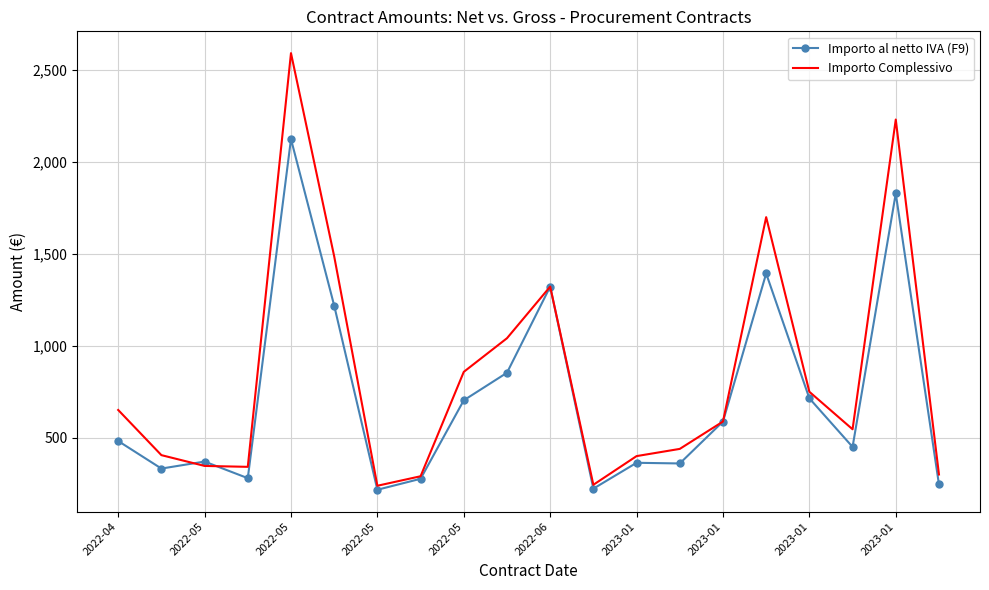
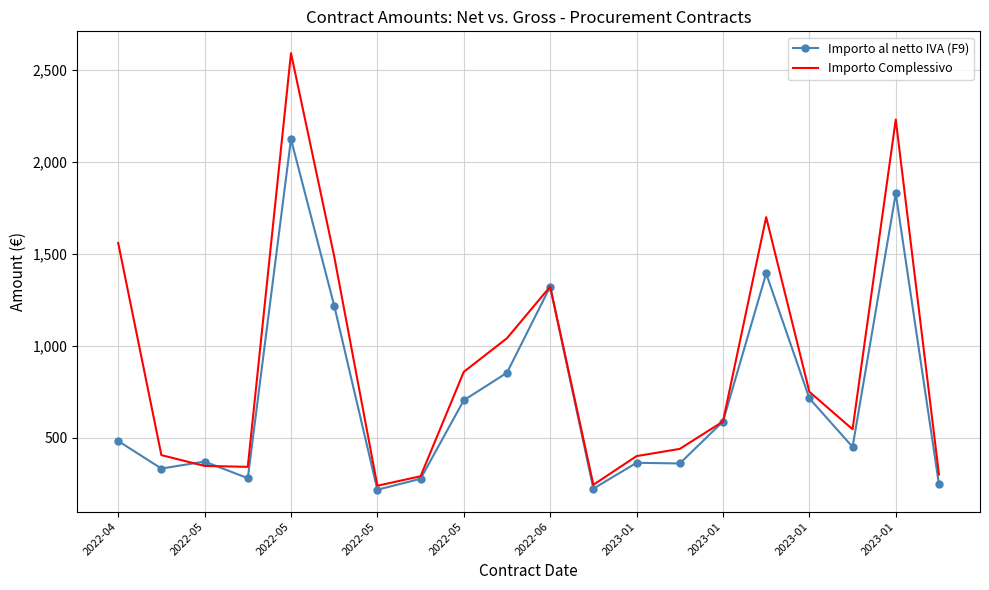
  {
    "Importo al netto IVA (F9)": {
      "2022-04": "480"
    },
    "Importo Complessivo": {
-     "2022-04": "650"
+     "2022-04": "1,560"
    }
  }
